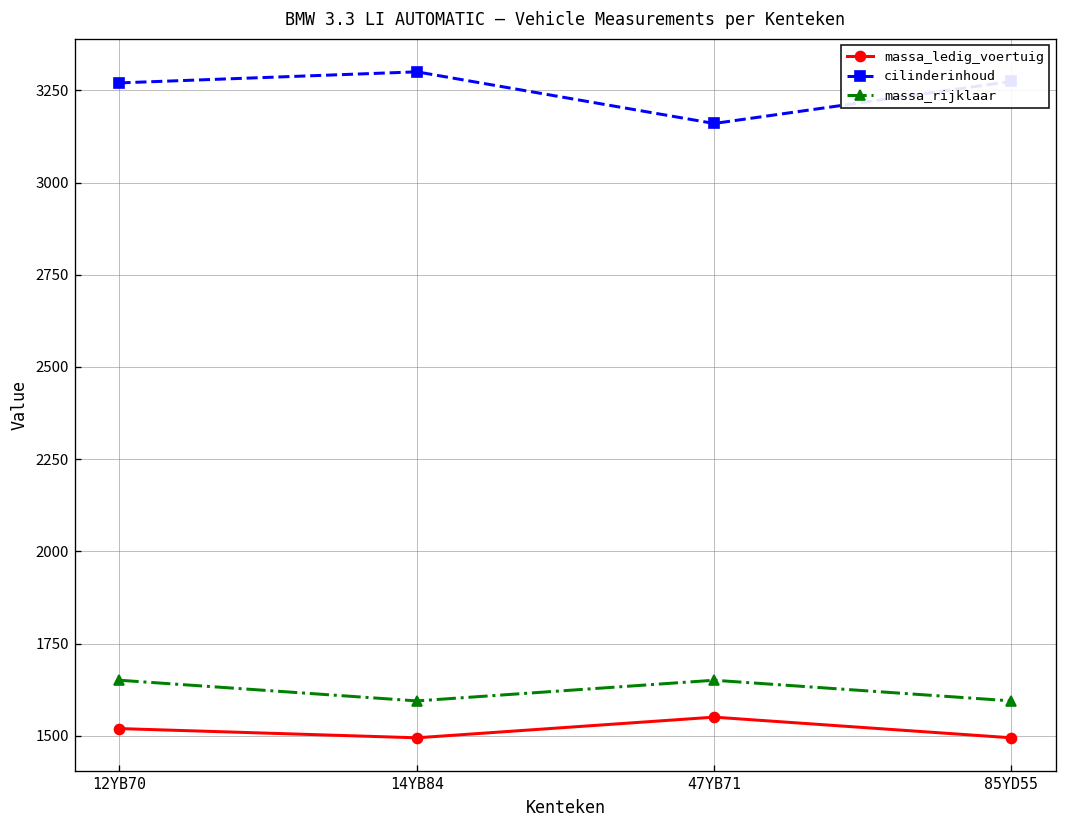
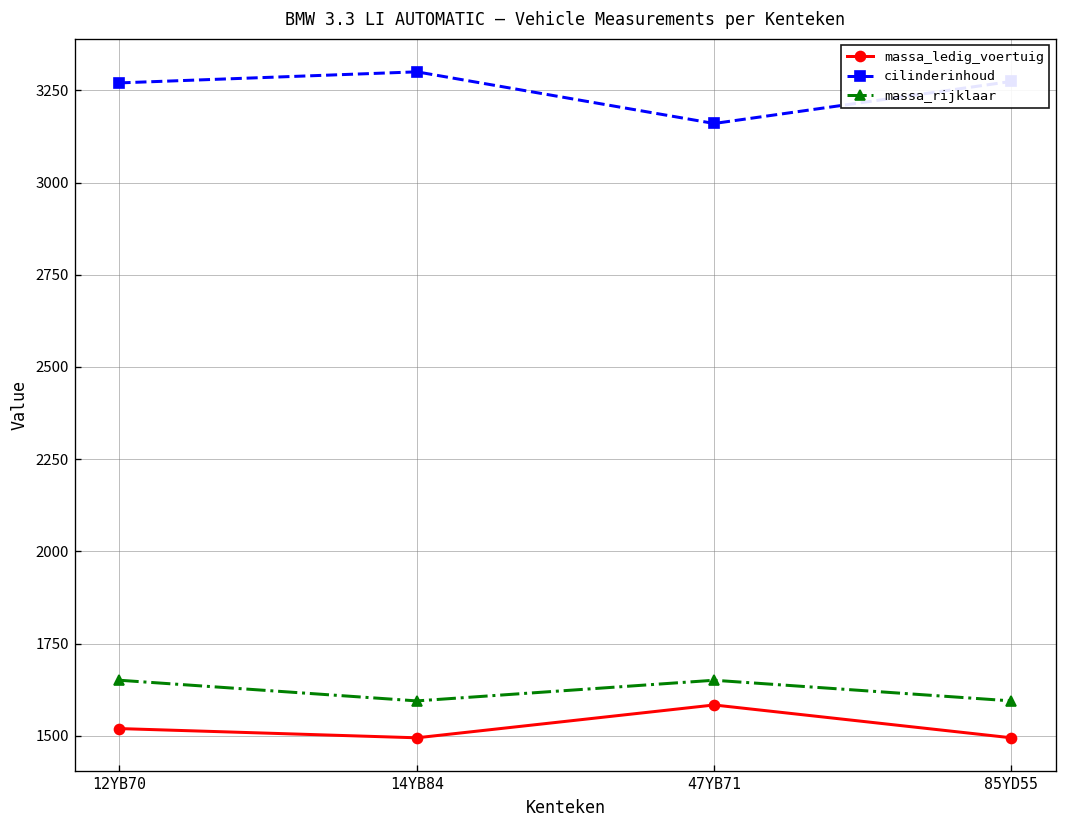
  {
    "massa_ledig_voertuig": {
      "12YB70": 1520,
      "14YB84": 1500,
-     "47YB71": 1550,
+     "47YB71": 1580,
      "85YD55": 1500
    },
    "cilinderinhoud": {
      "12YB70": 3270,
      "14YB84": 3300,
      "47YB71": 3160
    },
    "massa_rijklaar": {
      "12YB70": 1650,
      "14YB84": 1600,
      "47YB71": 1650,
      "85YD55": 1600
    }
  }
